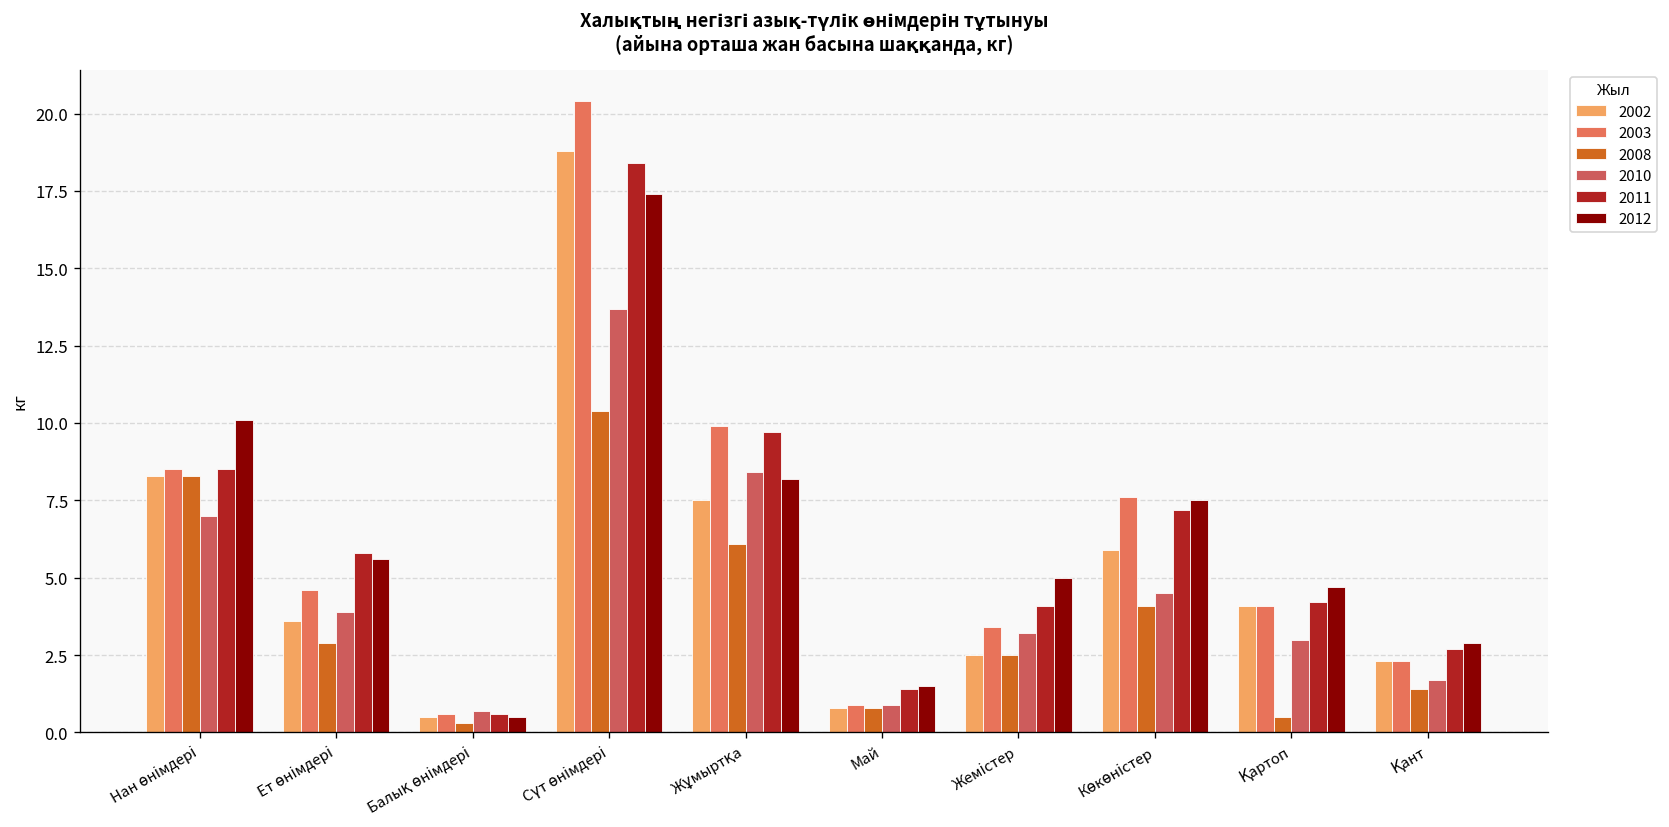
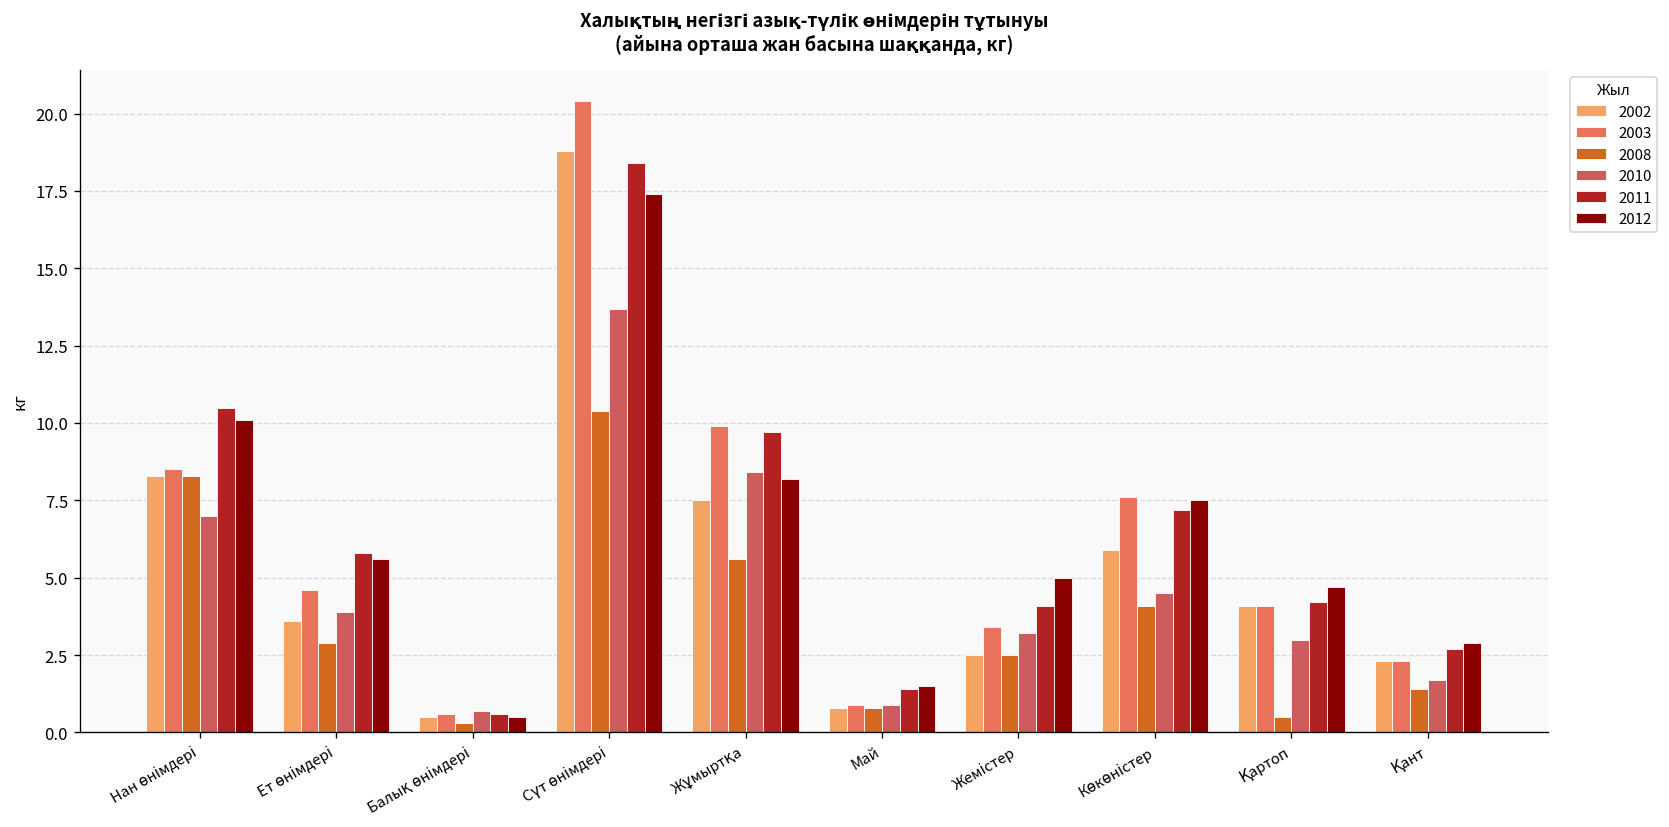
  {
    "2008": {
      "Нан өнімдері": 8.3,
      "Ет өнімдері": 2.9,
      "Балық өнімдері": 0.3,
      "Сүт өнімдері": 10.4,
-     "Жұмыртқа": 6.1,
+     "Жұмыртқа": 5.6,
      "Май": 0.8,
      "Жемістер": 2.5,
      "Көкөністер": 4.1,
      "Қартоп": 0.5,
      "Қант": 1.4
    },
    "2011": {
-     "Нан өнімдері": 8.5,
+     "Нан өнімдері": 10.5,
      "Ет өнімдері": 5.8,
      "Балық өнімдері": 0.6,
      "Сүт өнімдері": 18.4,
      "Жұмыртқа": 9.7,
      "Май": 1.4,
      "Жемістер": 4.1,
      "Көкөністер": 7.2,
      "Қартоп": 4.2,
      "Қант": 2.7
    },
    "2012": {
      "Нан өнімдері": 10.1,
      "Ет өнімдері": 5.6,
      "Балық өнімдері": 0.5,
      "Сүт өнімдері": 17.4,
      "Жұмыртқа": 8.2,
      "Май": 1.5,
      "Жемістер": 5.0,
      "Көкөністер": 7.5,
      "Қартоп": 4.7,
      "Қант": 2.9
    }
  }
